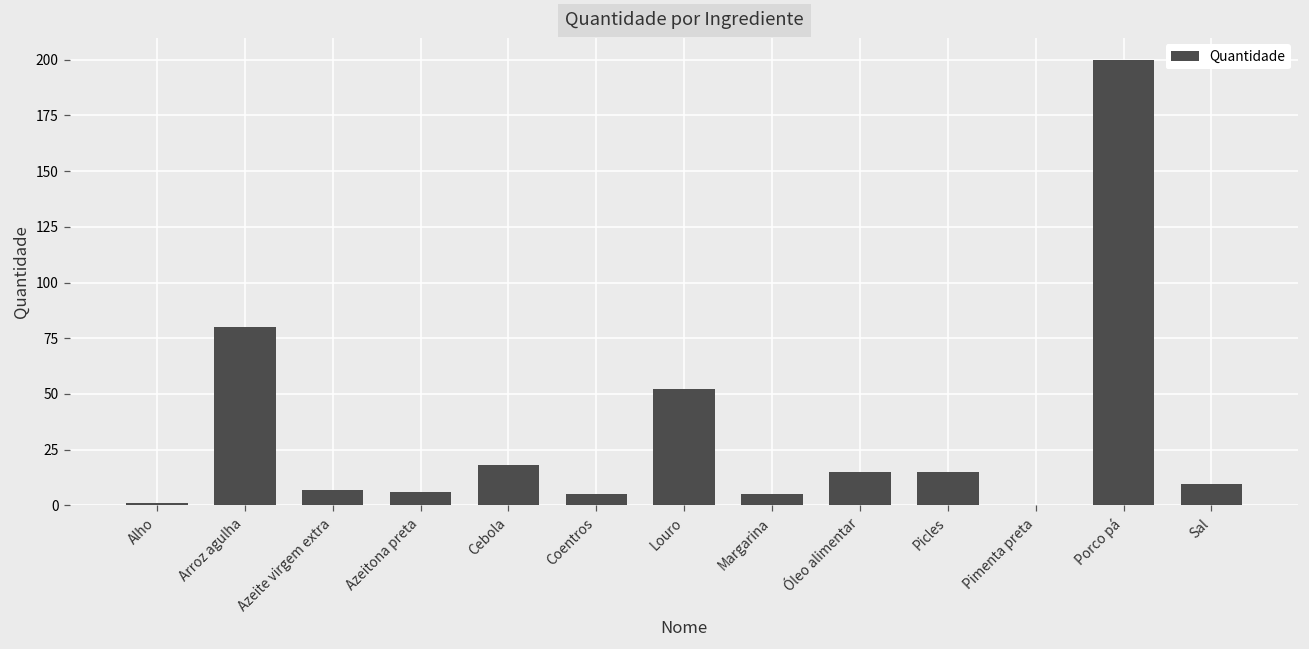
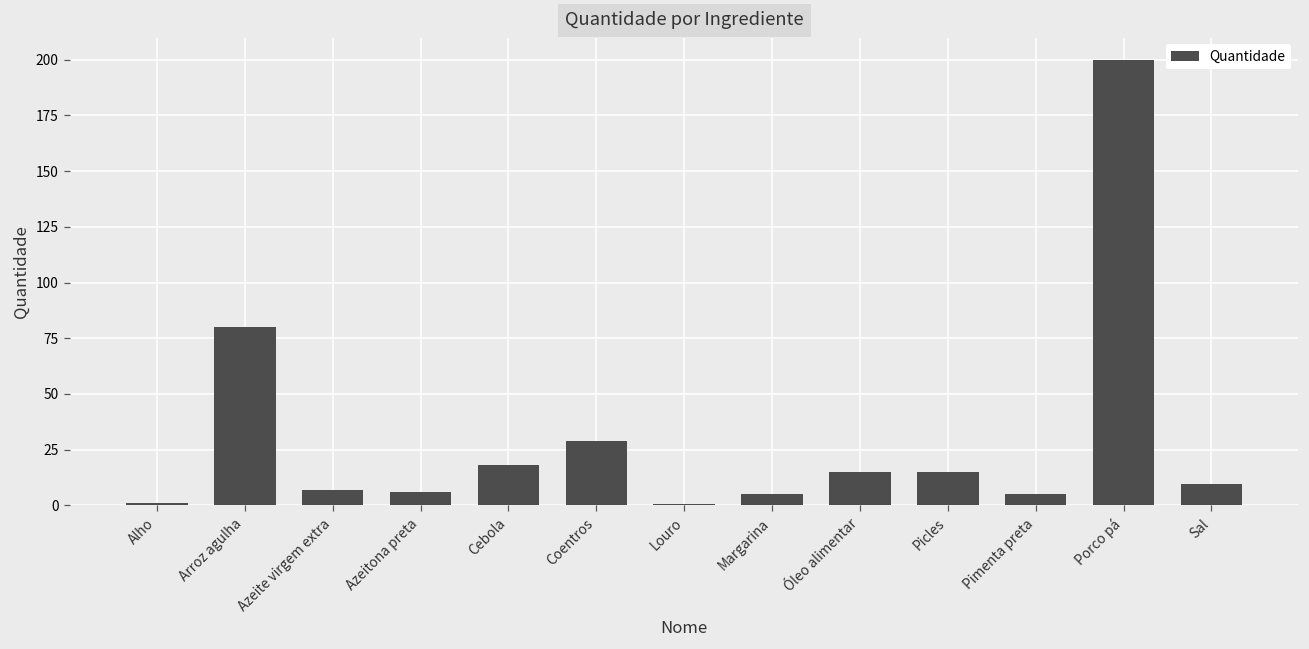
  {
    "Arroz agulha": 80,
    "Azeite virgem extra": 7,
    "Azeitona preta": 6,
    "Cebola": 18,
-   "Coentros": 5,
-   "Louro": 52,
+   "Coentros": 29,
+   "Louro": 1,
    "Margarina": 5,
    "Óleo alimentar": 15,
    "Picles": 15,
-   "Pimenta preta": 0,
+   "Pimenta preta": 5,
    "Porco pá": 200,
    "Sal": 9
  }
